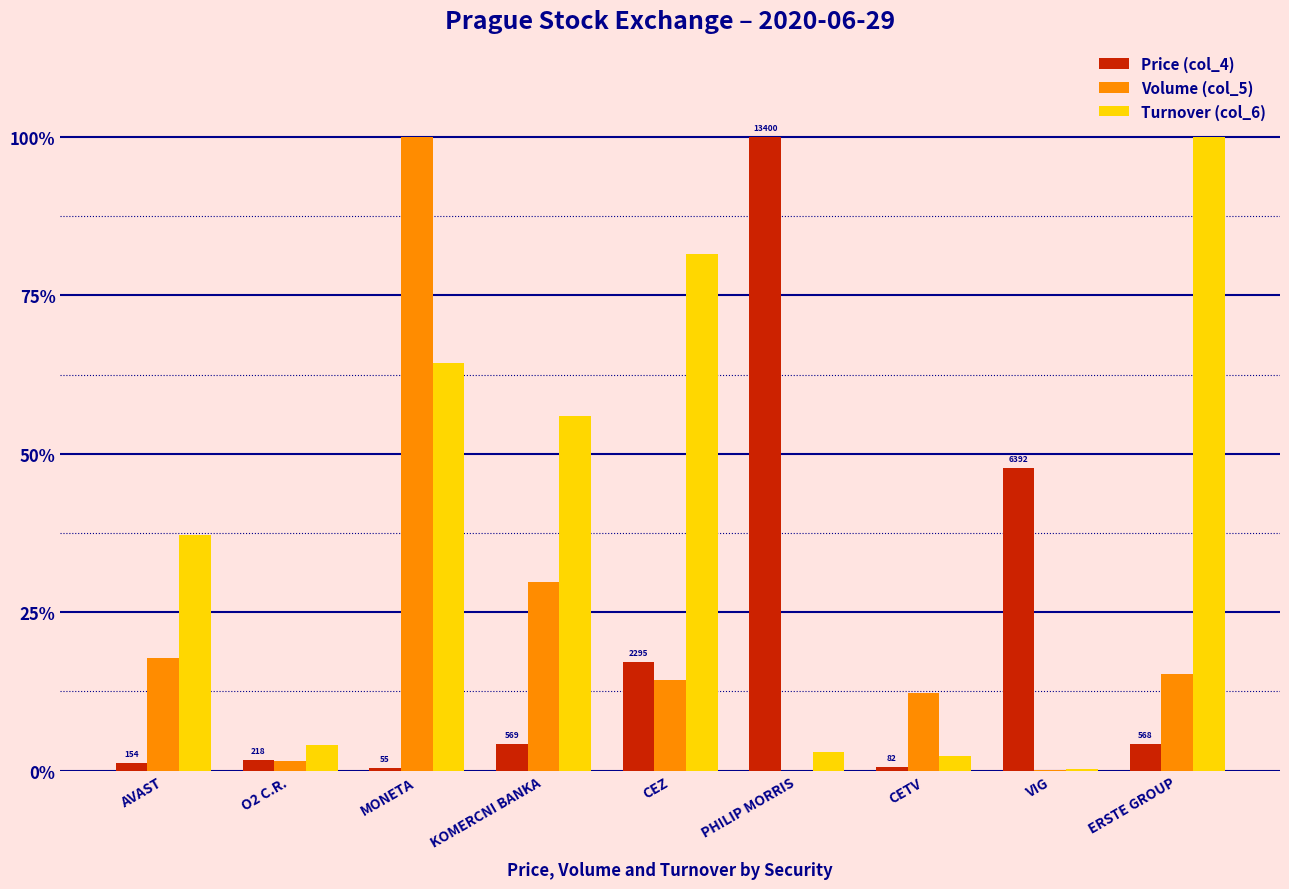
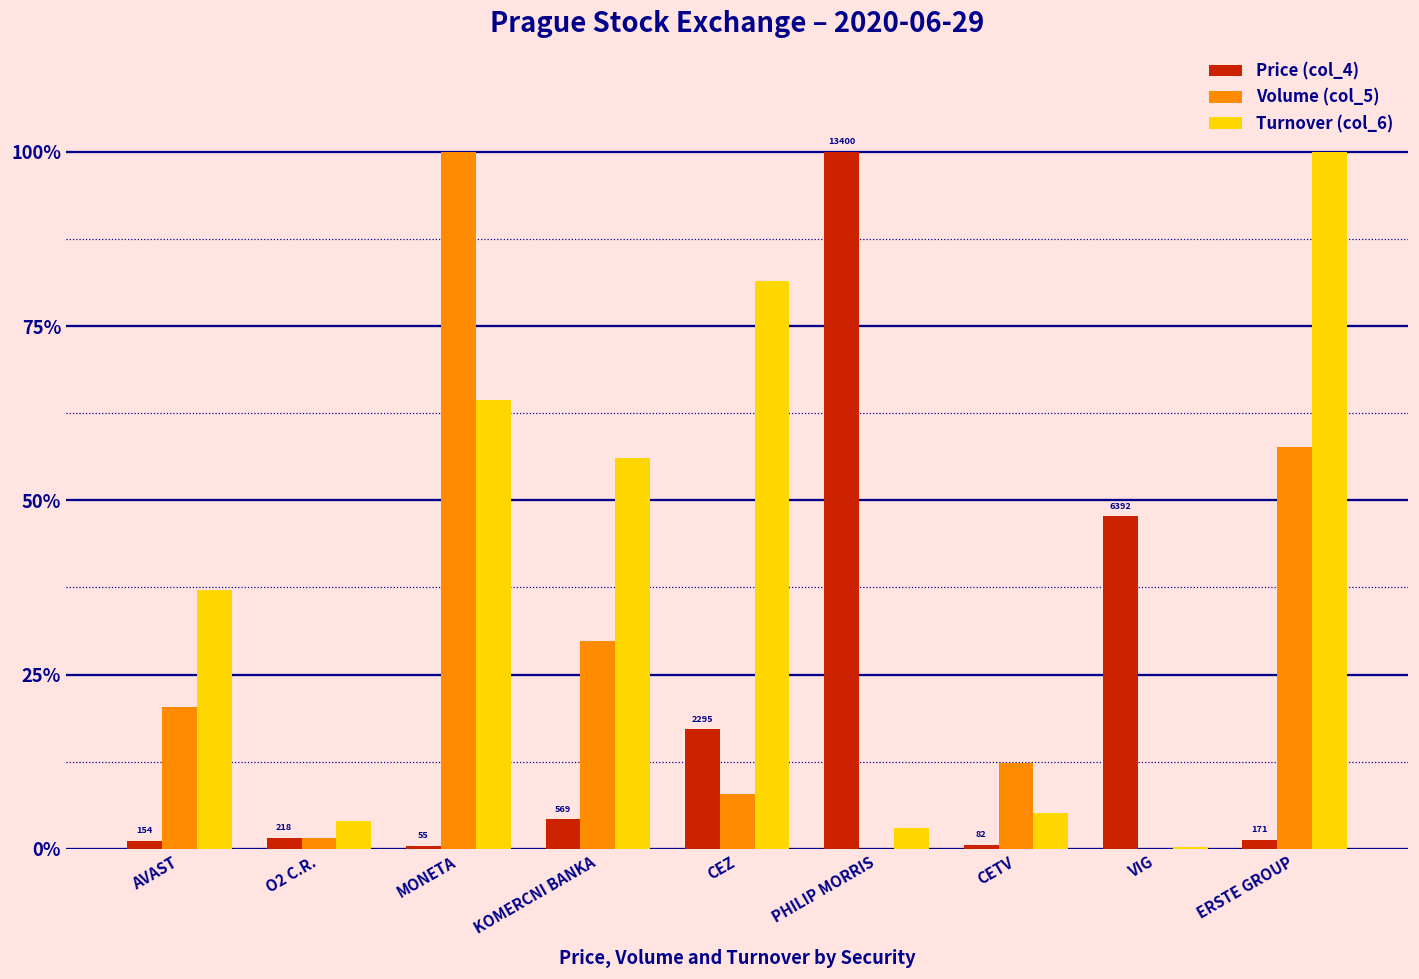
  {
    "Price (col_4)": {
-     "ERSTE GROUP": "568"
+     "ERSTE GROUP": "171"
    },
    "Volume (col_5)": {
-     "AVAST": "18%",
+     "AVAST": "20%",
      "O2 C.R.": "2%",
      "MONETA": "100%",
      "KOMERCNI BANKA": "30%",
-     "CEZ": "14%",
+     "CEZ": "8%",
      "CETV": "12%",
-     "ERSTE GROUP": "15%"
+     "ERSTE GROUP": "58%"
    },
    "Turnover (col_6)": {
      "AVAST": "37%",
      "O2 C.R.": "4%",
      "MONETA": "64%",
      "KOMERCNI BANKA": "56%",
      "CEZ": "81%",
      "PHILIP MORRIS": "3%",
-     "CETV": "2%",
+     "CETV": "5%",
      "ERSTE GROUP": "100%"
    }
  }
